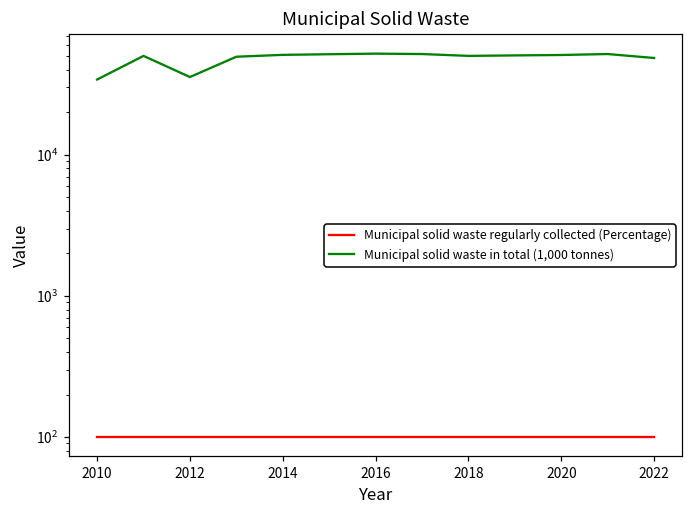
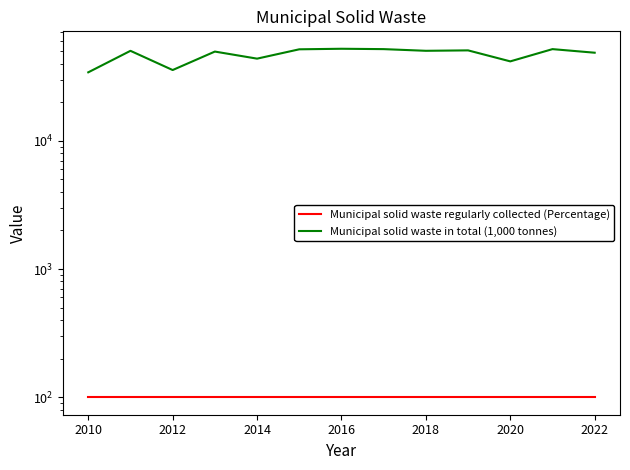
  {
    "Municipal solid waste regularly collected (Percentage)": {
      "2010": 100,
      "2012": 100,
      "2014": 100,
      "2016": 100,
      "2018": 100,
      "2020": 100,
      "2022": 100
    },
    "Municipal solid waste in total (1,000 tonnes)": {
      "2010": 34000,
      "2012": 36000,
-     "2014": 51000,
+     "2014": 44000,
      "2016": 52000,
      "2018": 50000,
-     "2020": 51000,
+     "2020": 42000,
      "2022": 49000
    }
  }
